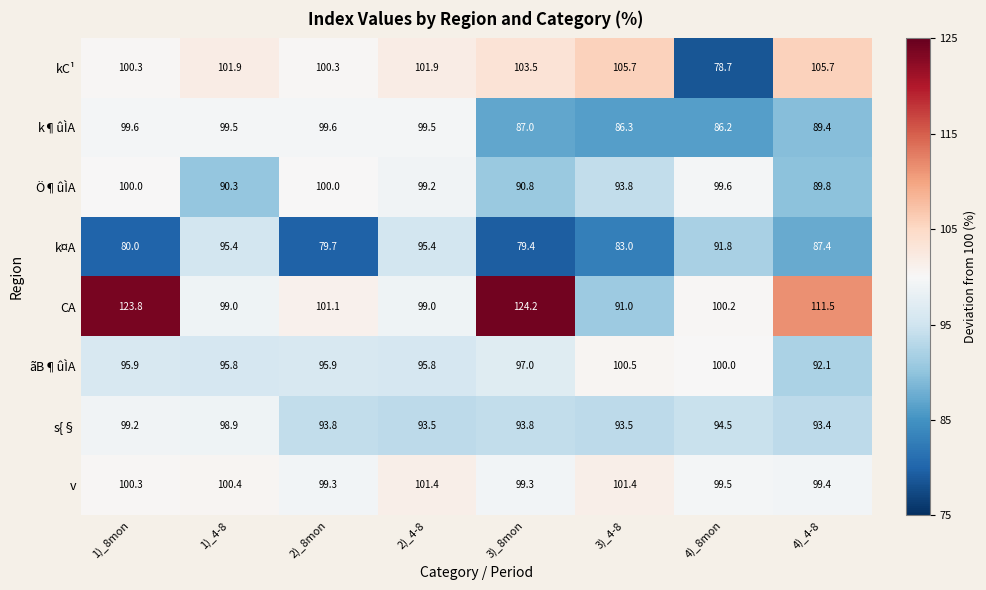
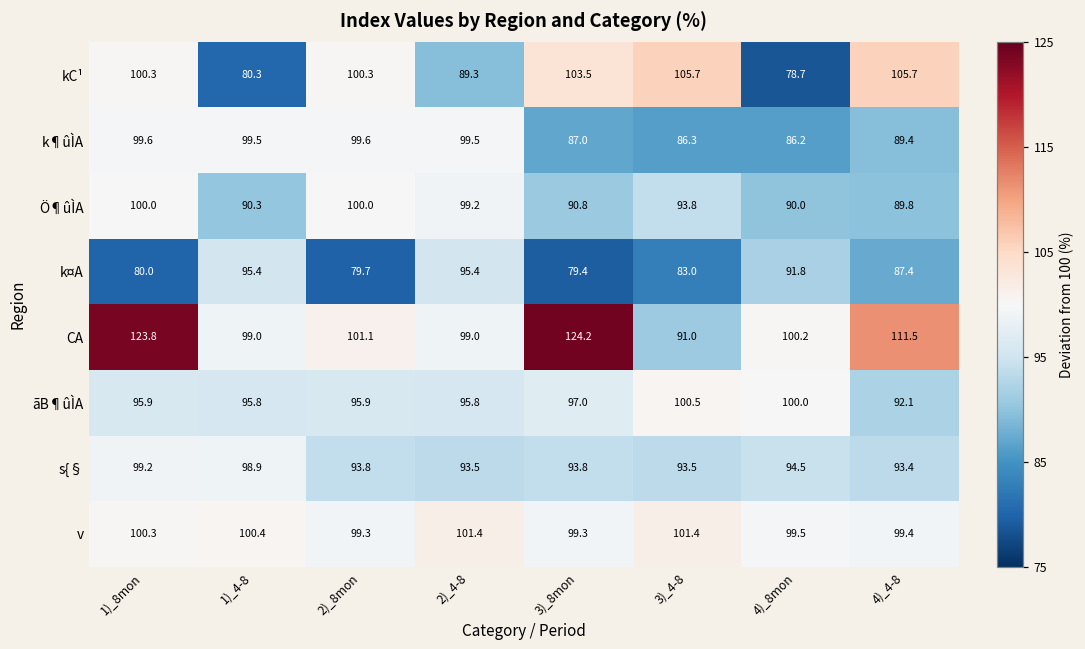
  {
    "kC¹": {
      "1)_8mon": 100.3,
-     "1)_4-8": 101.9,
+     "1)_4-8": 80.3,
      "2)_8mon": 100.3,
-     "2)_4-8": 101.9,
+     "2)_4-8": 89.3,
      "3)_8mon": 103.5,
      "3)_4-8": 105.7,
      "4)_8mon": 78.7,
      "4)_4-8": 105.7
    },
    "k¶ûÌA": {
      "1)_8mon": 99.6,
      "1)_4-8": 99.5,
      "2)_8mon": 99.6,
      "2)_4-8": 99.5,
      "3)_8mon": 87.0,
      "3)_4-8": 86.3,
      "4)_8mon": 86.2,
      "4)_4-8": 89.4
    },
    "Ö¶ûÌA": {
      "1)_8mon": 100.0,
      "1)_4-8": 90.3,
      "2)_8mon": 100.0,
      "2)_4-8": 99.2,
      "3)_8mon": 90.8,
      "3)_4-8": 93.8,
-     "4)_8mon": 99.6,
+     "4)_8mon": 90.0,
      "4)_4-8": 89.8
    },
    "k¤A": {
      "1)_8mon": 80.0,
      "1)_4-8": 95.4,
      "2)_8mon": 79.7,
      "2)_4-8": 95.4,
      "3)_8mon": 79.4,
      "3)_4-8": 83.0,
      "4)_8mon": 91.8,
      "4)_4-8": 87.4
    },
    "CA": {
      "1)_8mon": 123.8,
      "1)_4-8": 99.0,
      "2)_8mon": 101.1,
      "2)_4-8": 99.0,
      "3)_8mon": 124.2,
      "3)_4-8": 91.0,
      "4)_8mon": 100.2,
      "4)_4-8": 111.5
    },
    "ãB¶ûÌA": {
      "1)_8mon": 95.9,
      "1)_4-8": 95.8,
      "2)_8mon": 95.9,
      "2)_4-8": 95.8,
      "3)_8mon": 97.0,
      "3)_4-8": 100.5,
      "4)_8mon": 100.0,
      "4)_4-8": 92.1
    },
    "s{§": {
      "1)_8mon": 99.2,
      "1)_4-8": 98.9,
      "2)_8mon": 93.8,
      "2)_4-8": 93.5,
      "3)_8mon": 93.8,
      "3)_4-8": 93.5,
      "4)_8mon": 94.5,
      "4)_4-8": 93.4
    },
    "v": {
      "1)_8mon": 100.3,
      "1)_4-8": 100.4,
      "2)_8mon": 99.3,
      "2)_4-8": 101.4,
      "3)_8mon": 99.3,
      "3)_4-8": 101.4,
      "4)_8mon": 99.5,
      "4)_4-8": 99.4
    }
  }
